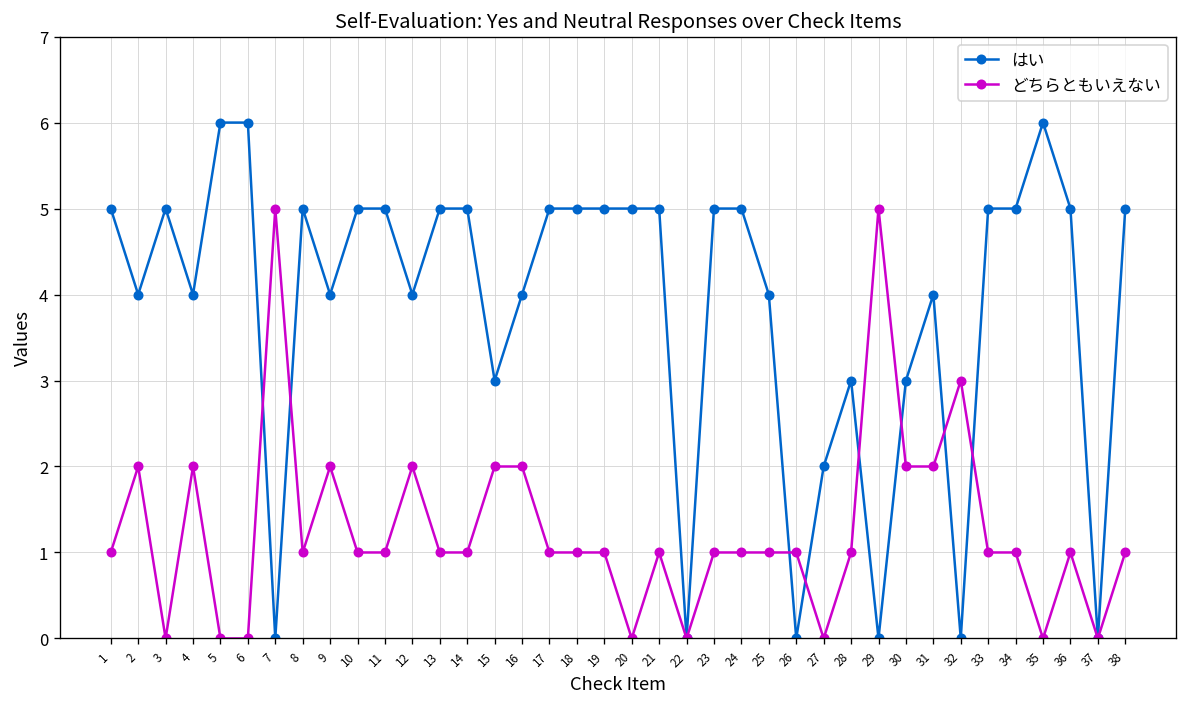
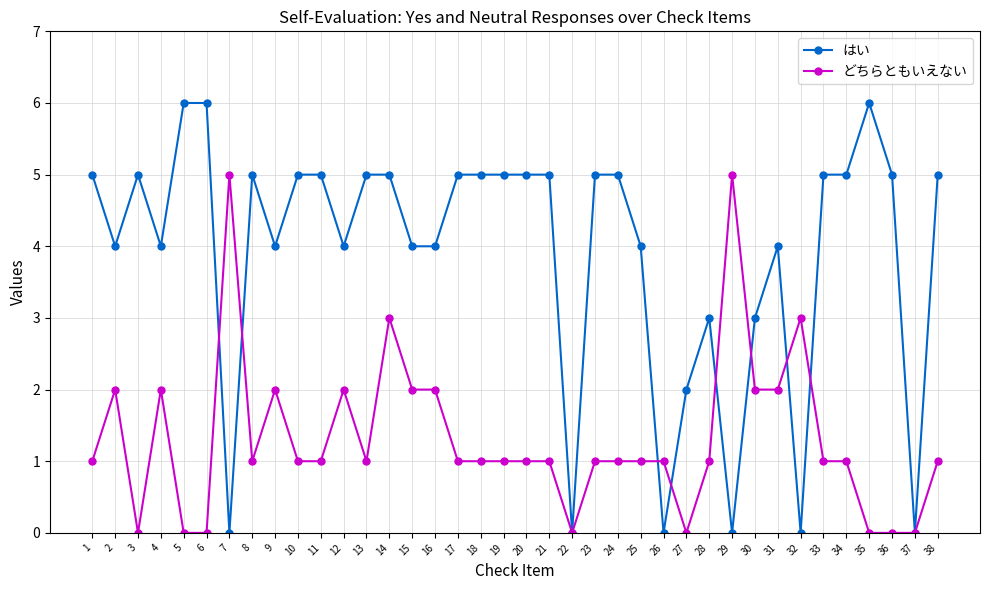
  {
    "はい": {
      "1": 5,
      "2": 4,
      "3": 5,
      "4": 4,
      "5": 6,
      "6": 6,
      "7": 0,
      "8": 5,
      "9": 4,
      "10": 5,
      "11": 5,
      "12": 4,
      "13": 5,
      "14": 5,
-     "15": 3,
+     "15": 4,
      "16": 4,
      "17": 5,
      "18": 5,
      "19": 5,
      "20": 5,
      "21": 5,
      "23": 5,
      "24": 5,
      "25": 4,
      "26": 0,
      "27": 2,
      "28": 3,
      "29": 0,
      "30": 3,
      "31": 4,
      "32": 0,
      "33": 5,
      "34": 5,
      "35": 6,
      "36": 5,
      "38": 5
    },
    "どちらともいえない": {
      "1": 1,
      "2": 2,
      "3": 0,
      "4": 2,
      "5": 0,
      "6": 0,
      "7": 5,
      "8": 1,
      "9": 2,
      "10": 1,
      "11": 1,
      "12": 2,
      "13": 1,
-     "14": 1,
+     "14": 3,
      "15": 2,
      "16": 2,
      "17": 1,
      "18": 1,
      "19": 1,
-     "20": 0,
+     "20": 1,
      "21": 1,
      "23": 1,
      "24": 1,
      "25": 1,
      "26": 1,
      "27": 0,
      "28": 1,
      "29": 5,
      "30": 2,
      "31": 2,
      "32": 3,
      "33": 1,
      "34": 1,
      "35": 0,
-     "36": 1,
+     "36": 0,
      "38": 1
    }
  }
